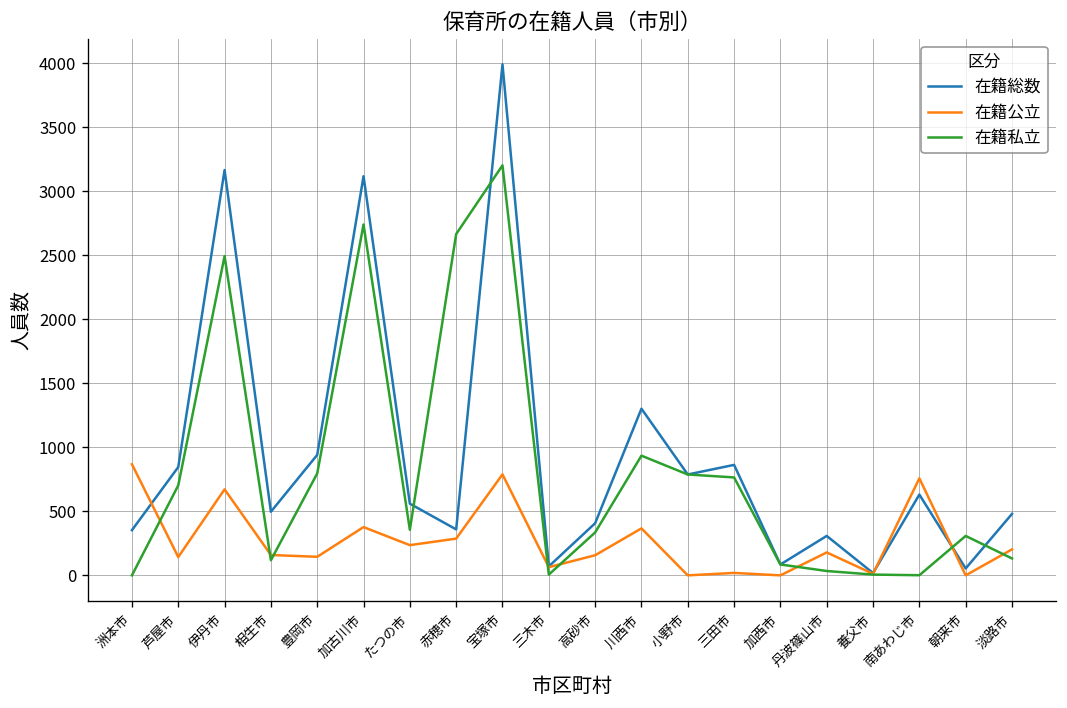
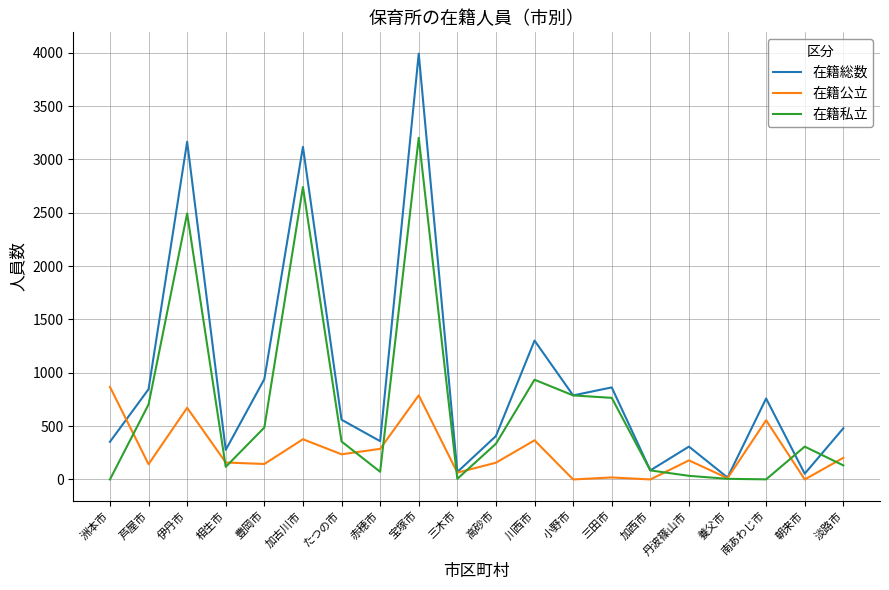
  {
    "在籍総数": {
      "洲本市": 350,
      "芦屋市": 850,
      "伊丹市": 3170,
-     "相生市": 500,
+     "相生市": 280,
      "豊岡市": 940,
      "加古川市": 3120,
      "たつの市": 560,
      "赤穂市": 360,
      "宝塚市": 3990,
      "高砂市": 410,
      "川西市": 1300,
      "三田市": 860,
      "丹波篠山市": 310,
-     "南あわじ市": 630,
+     "南あわじ市": 760,
      "朝来市": 50,
      "淡路市": 480
    },
    "在籍公立": {
      "洲本市": 870,
      "芦屋市": 140,
      "伊丹市": 670,
      "相生市": 160,
      "豊岡市": 150,
      "加古川市": 380,
      "たつの市": 240,
      "赤穂市": 290,
      "宝塚市": 790,
      "高砂市": 160,
      "川西市": 370,
      "小野市": 0,
      "三田市": 20,
      "加西市": 0,
      "丹波篠山市": 180,
-     "南あわじ市": 760,
+     "南あわじ市": 560,
      "朝来市": 0,
      "淡路市": 200
    },
    "在籍私立": {
      "洲本市": 0,
      "芦屋市": 700,
      "伊丹市": 2490,
      "相生市": 120,
-     "豊岡市": 800,
+     "豊岡市": 490,
      "加古川市": 2740,
      "たつの市": 360,
-     "赤穂市": 2670,
+     "赤穂市": 70,
      "宝塚市": 3200,
      "三木市": 10,
      "高砂市": 340,
      "川西市": 940,
      "三田市": 770,
      "丹波篠山市": 30,
      "南あわじ市": 0,
      "朝来市": 310,
      "淡路市": 130
    }
  }
